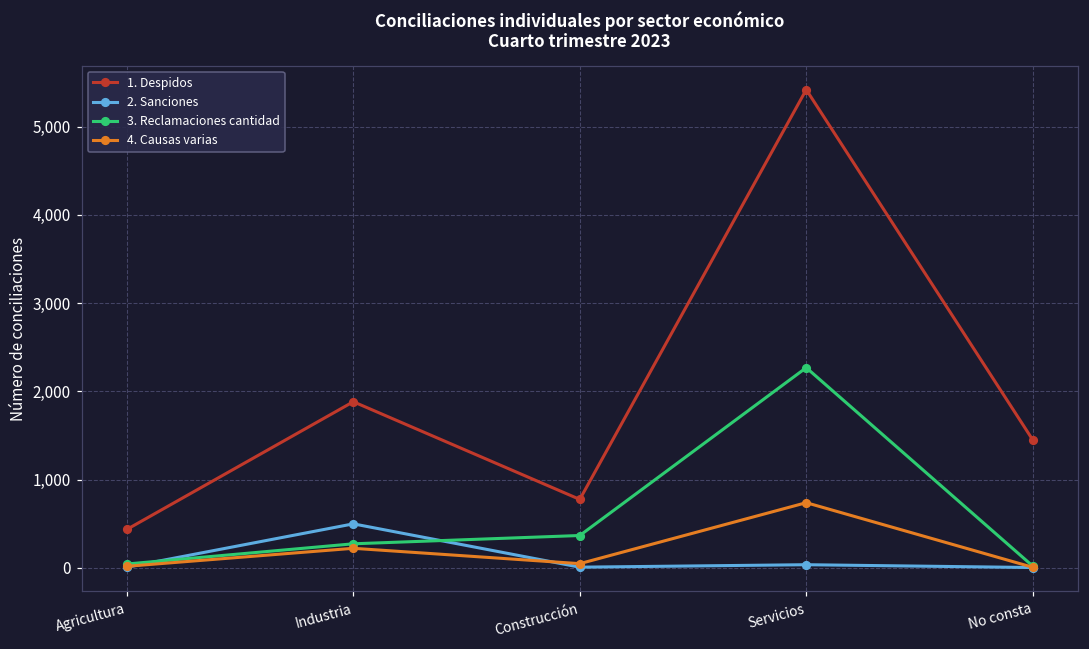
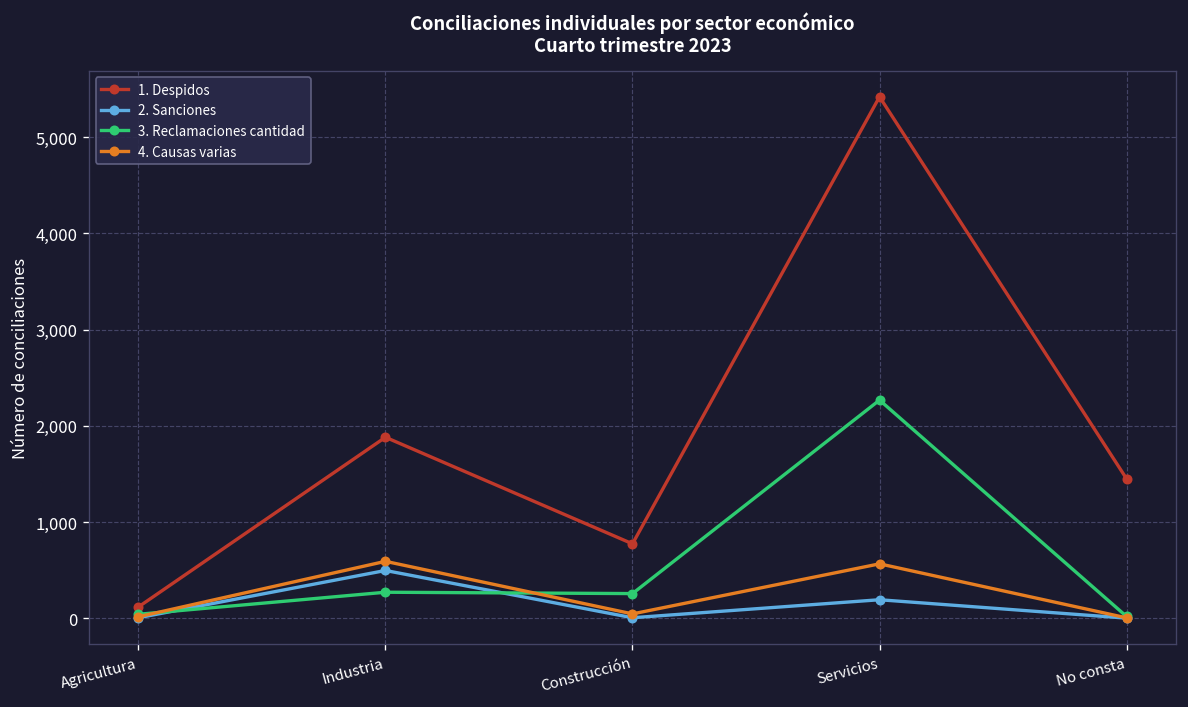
  {
    "1. Despidos": {
-     "Agricultura": "400",
+     "Agricultura": "100",
      "Industria": "1,900",
      "Construcción": "800",
      "Servicios": "5,400",
      "No consta": "1,500"
    },
    "2. Sanciones": {
      "Industria": "500",
      "Construcción": "0",
-     "Servicios": "0"
+     "Servicios": "200"
    },
    "3. Reclamaciones cantidad": {
      "Industria": "300",
-     "Construcción": "400",
+     "Construcción": "300",
      "Servicios": "2,300"
    },
    "4. Causas varias": {
-     "Industria": "200",
+     "Industria": "600",
      "Construcción": "0",
-     "Servicios": "700"
+     "Servicios": "600"
    }
  }
